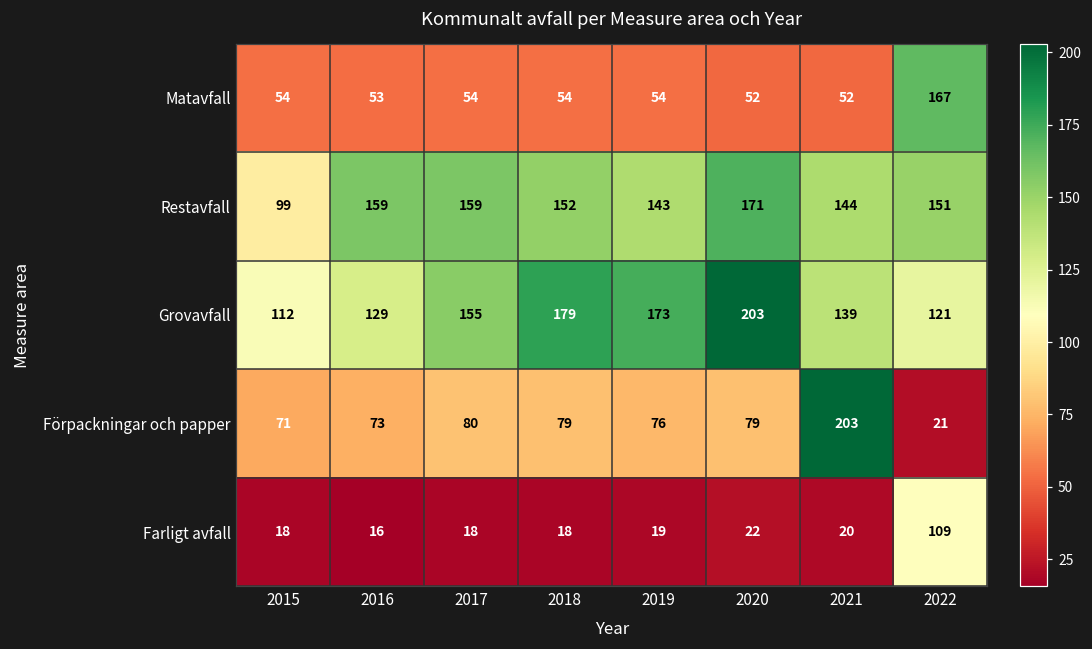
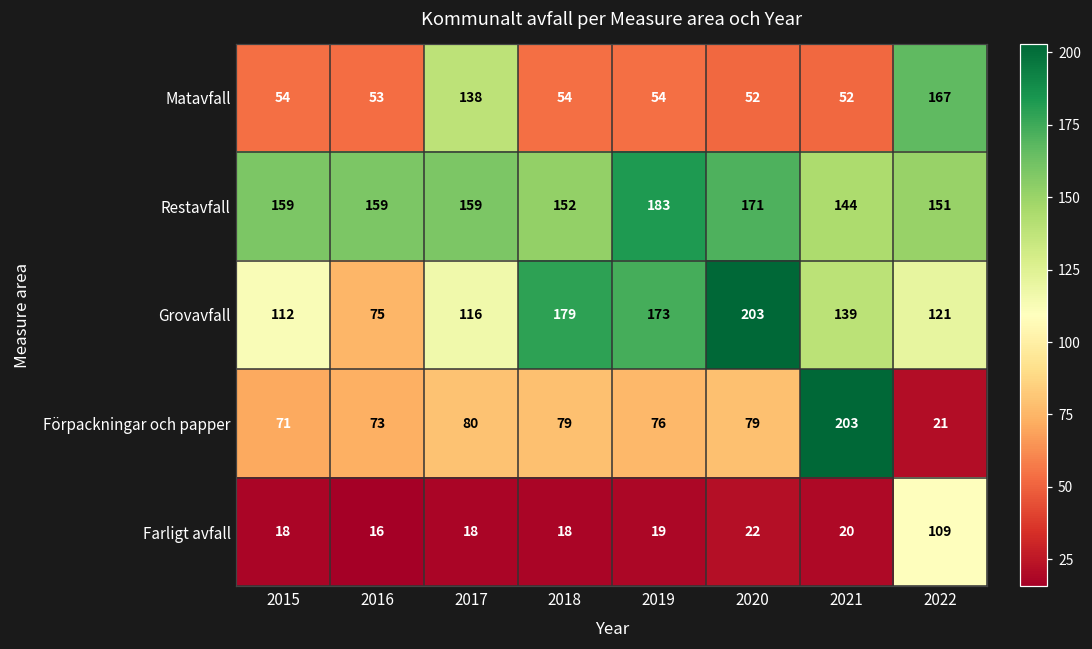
  {
    "Matavfall": {
      "2015": 54,
      "2016": 53,
-     "2017": 54,
+     "2017": 138,
      "2018": 54,
      "2019": 54,
      "2020": 52,
      "2021": 52,
      "2022": 167
    },
    "Restavfall": {
-     "2015": 99,
+     "2015": 159,
      "2016": 159,
      "2017": 159,
      "2018": 152,
-     "2019": 143,
+     "2019": 183,
      "2020": 171,
      "2021": 144,
      "2022": 151
    },
    "Grovavfall": {
      "2015": 112,
-     "2016": 129,
-     "2017": 155,
+     "2016": 75,
+     "2017": 116,
      "2018": 179,
      "2019": 173,
      "2020": 203,
      "2021": 139,
      "2022": 121
    },
    "Förpackningar och papper": {
      "2015": 71,
      "2016": 73,
      "2017": 80,
      "2018": 79,
      "2019": 76,
      "2020": 79,
      "2021": 203,
      "2022": 21
    },
    "Farligt avfall": {
      "2015": 18,
      "2016": 16,
      "2017": 18,
      "2018": 18,
      "2019": 19,
      "2020": 22,
      "2021": 20,
      "2022": 109
    }
  }
